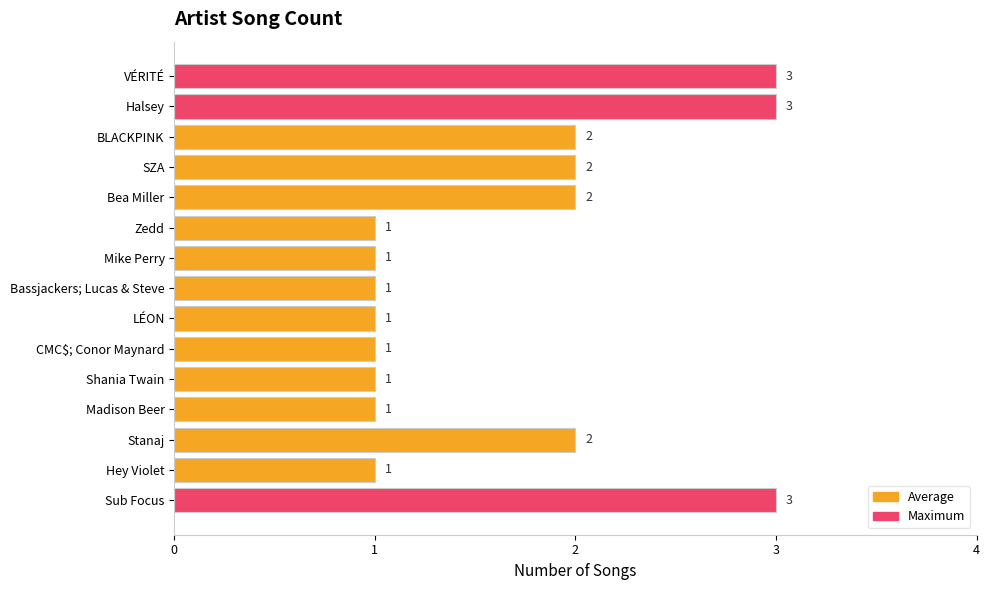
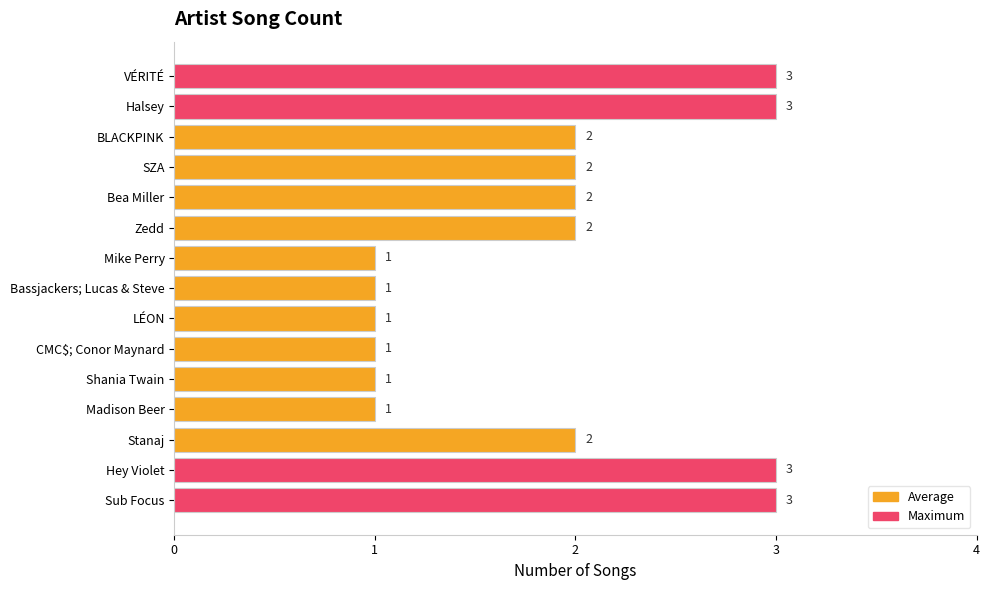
  {
    "VÉRITÉ": 3,
    "Halsey": 3,
    "BLACKPINK": 2,
    "SZA": 2,
    "Bea Miller": 2,
-   "Zedd": 1,
+   "Zedd": 2,
    "Mike Perry": 1,
    "Bassjackers; Lucas & Steve": 1,
    "LÉON": 1,
    "CMC$; Conor Maynard": 1,
    "Shania Twain": 1,
    "Madison Beer": 1,
    "Stanaj": 2,
-   "Hey Violet": 1,
+   "Hey Violet": 3,
    "Sub Focus": 3
  }
